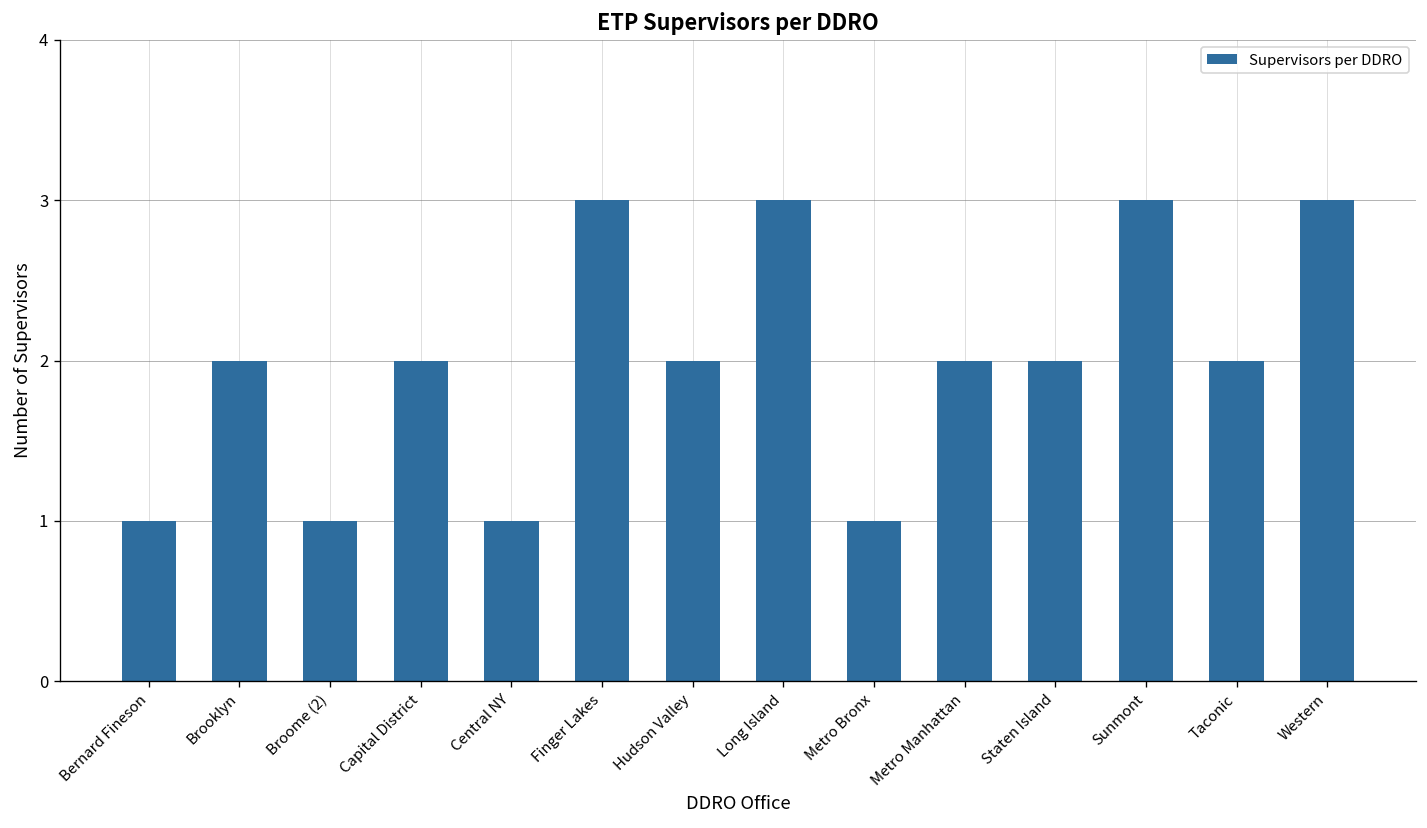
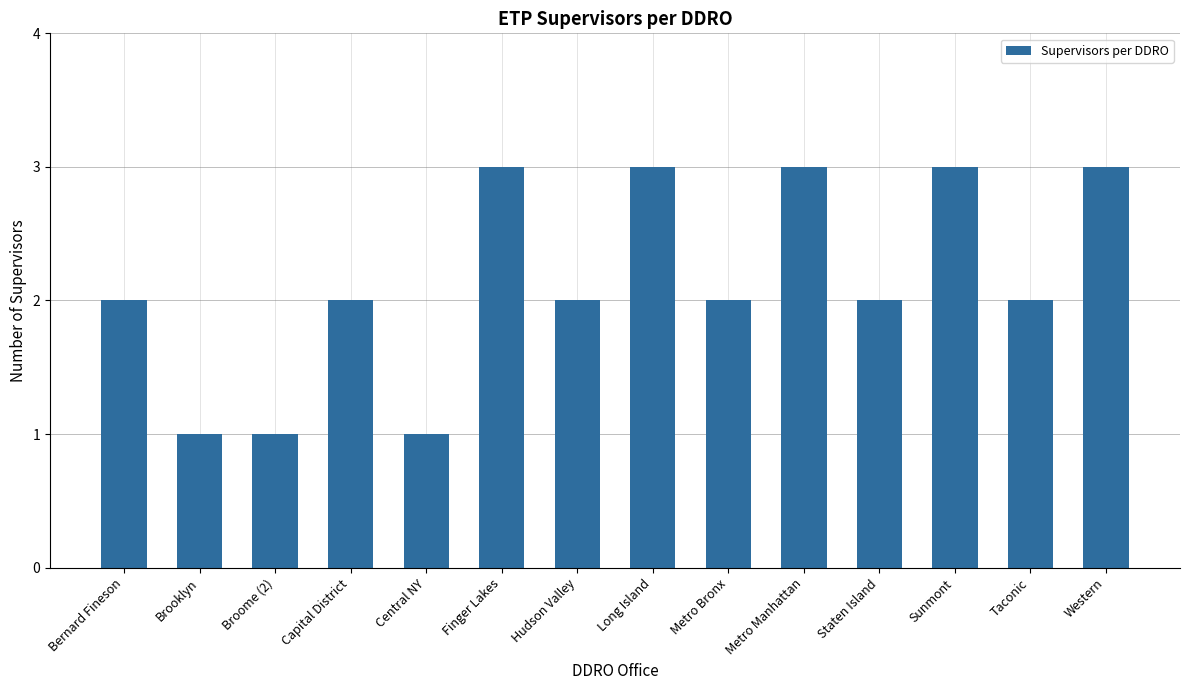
  {
-   "Bernard Fineson": 1,
-   "Brooklyn": 2,
+   "Bernard Fineson": 2,
+   "Brooklyn": 1,
    "Broome (2)": 1,
    "Capital District": 2,
    "Central NY": 1,
    "Finger Lakes": 3,
    "Hudson Valley": 2,
    "Long Island": 3,
-   "Metro Bronx": 1,
-   "Metro Manhattan": 2,
+   "Metro Bronx": 2,
+   "Metro Manhattan": 3,
    "Staten Island": 2,
    "Sunmont": 3,
    "Taconic": 2,
    "Western": 3
  }
